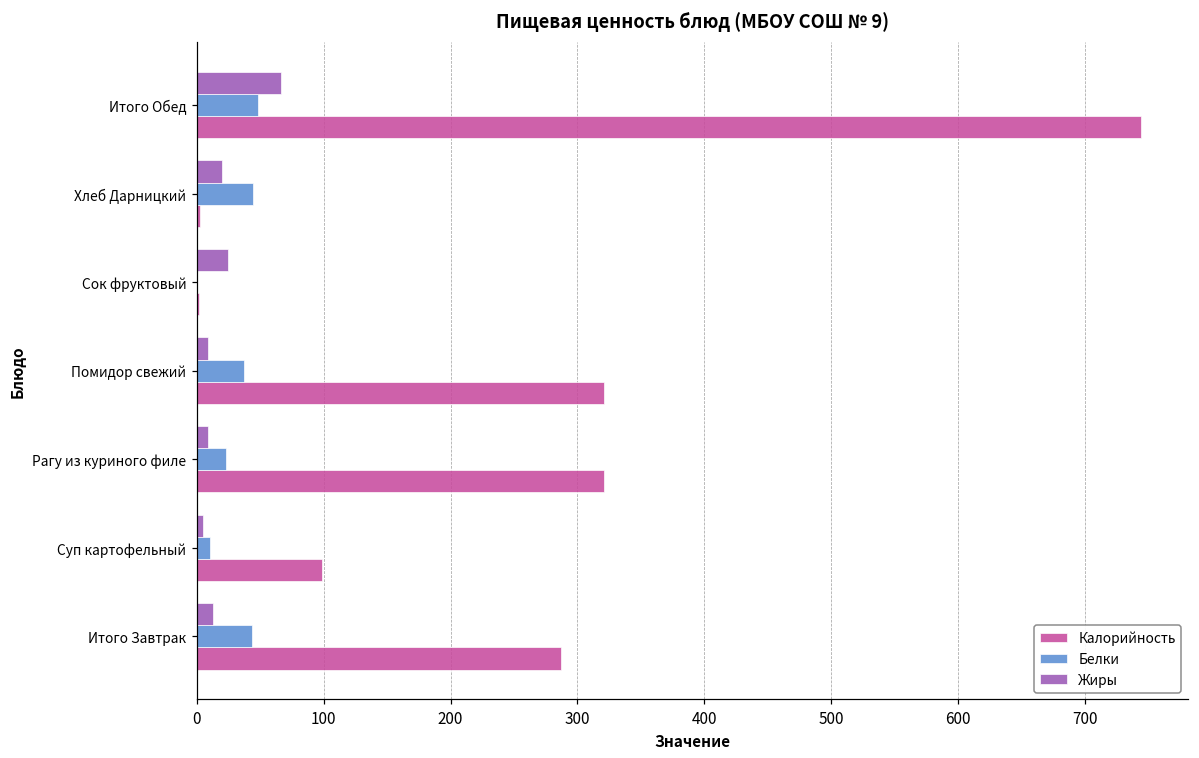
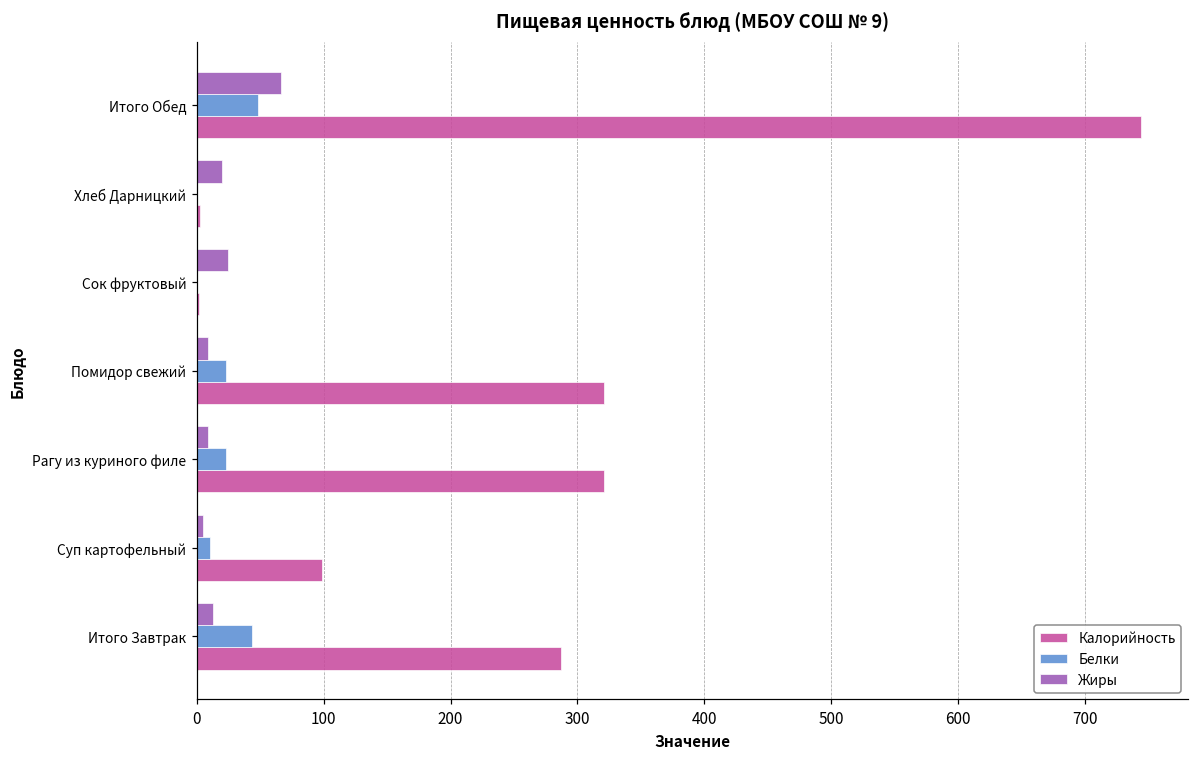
  {
    "Белки": {
      "Итого Обед": 48,
-     "Хлеб Дарницкий": 44,
+     "Хлеб Дарницкий": 0,
      "Сок фруктовый": 0,
-     "Помидор свежий": 37,
+     "Помидор свежий": 23,
      "Рагу из куриного филе": 23,
      "Суп картофельный": 10,
      "Итого Завтрак": 43
    }
  }
